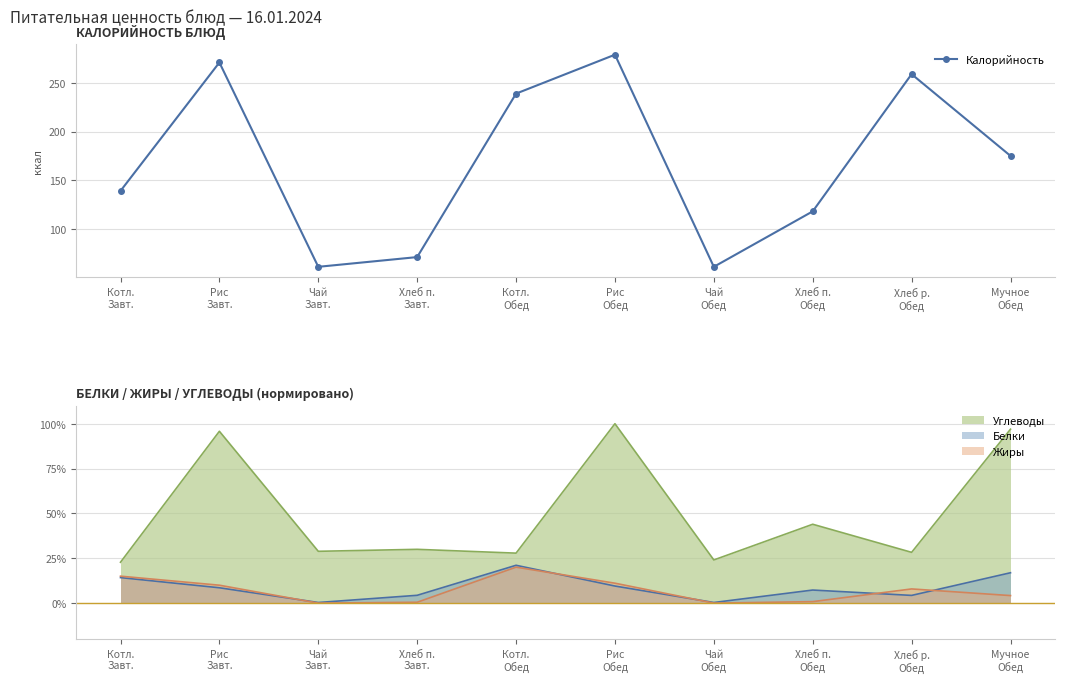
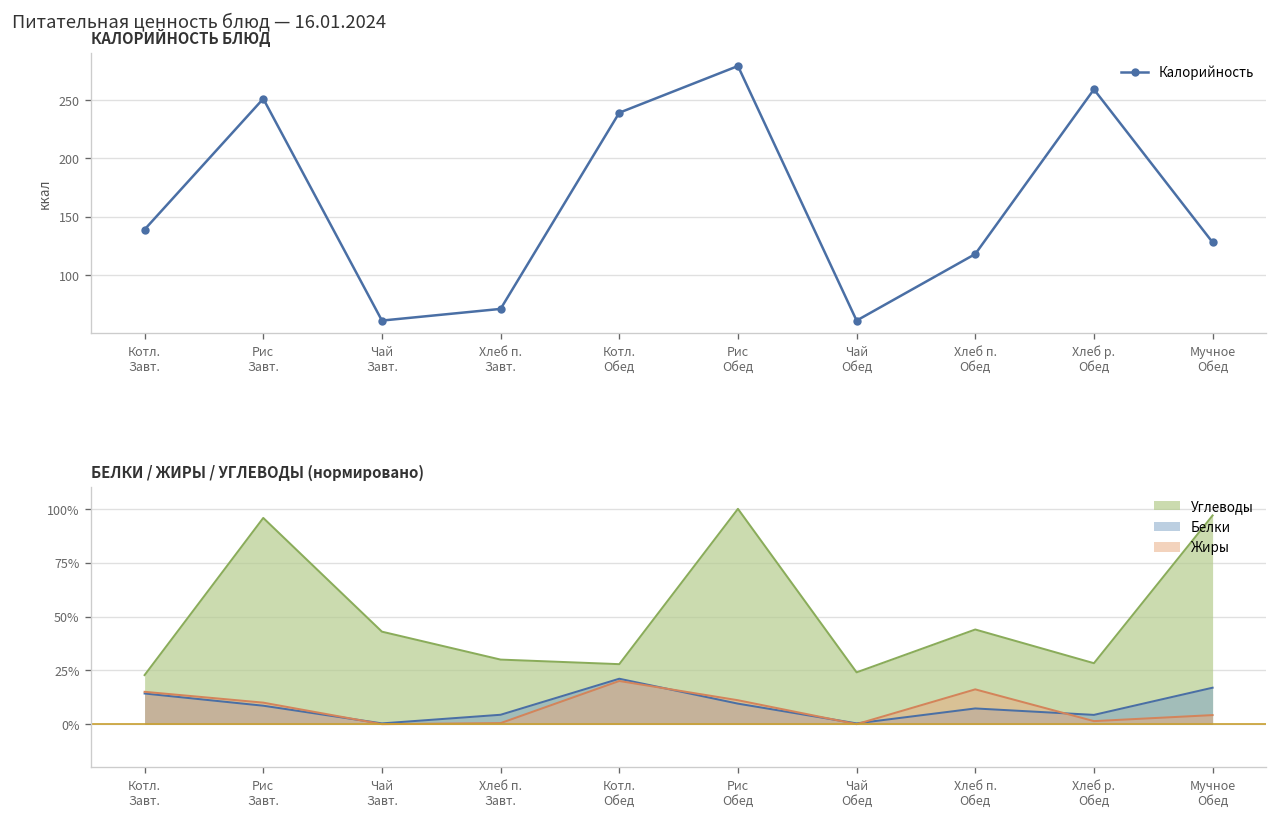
  {
    "КАЛОРИЙНОСТЬ БЛЮД": {
      "Котл. Завт.": "140",
-     "Рис Завт.": "270",
+     "Рис Завт.": "250",
      "Чай Завт.": "60",
      "Хлеб п. Завт.": "70",
      "Котл. Обед": "240",
      "Рис Обед": "280",
      "Чай Обед": "60",
      "Хлеб п. Обед": "120",
      "Хлеб р. Обед": "260",
-     "Мучное Обед": "180"
+     "Мучное Обед": "130"
    },
    "БЕЛКИ / ЖИРЫ / УГЛЕВОДЫ (нормировано)": {
      "Углеводы": {
        "Котл. Завт.": "23%",
        "Рис Завт.": "96%",
-       "Чай Завт.": "29%",
+       "Чай Завт.": "43%",
        "Хлеб п. Завт.": "30%",
        "Котл. Обед": "28%",
        "Рис Обед": "100%",
        "Чай Обед": "24%",
        "Хлеб п. Обед": "44%",
        "Хлеб р. Обед": "28%",
        "Мучное Обед": "97%"
      },
      "Белки": {
        "Рис Завт.": "9%",
        "Хлеб п. Завт.": "4%",
        "Рис Обед": "10%",
        "Хлеб п. Обед": "7%",
        "Хлеб р. Обед": "4%",
        "Мучное Обед": "17%"
      },
      "Жиры": {
        "Рис Завт.": "10%",
        "Хлеб п. Завт.": "1%",
        "Рис Обед": "11%",
-       "Хлеб п. Обед": "1%",
-       "Хлеб р. Обед": "8%",
+       "Хлеб п. Обед": "16%",
+       "Хлеб р. Обед": "1%",
        "Мучное Обед": "4%"
      }
    }
  }
